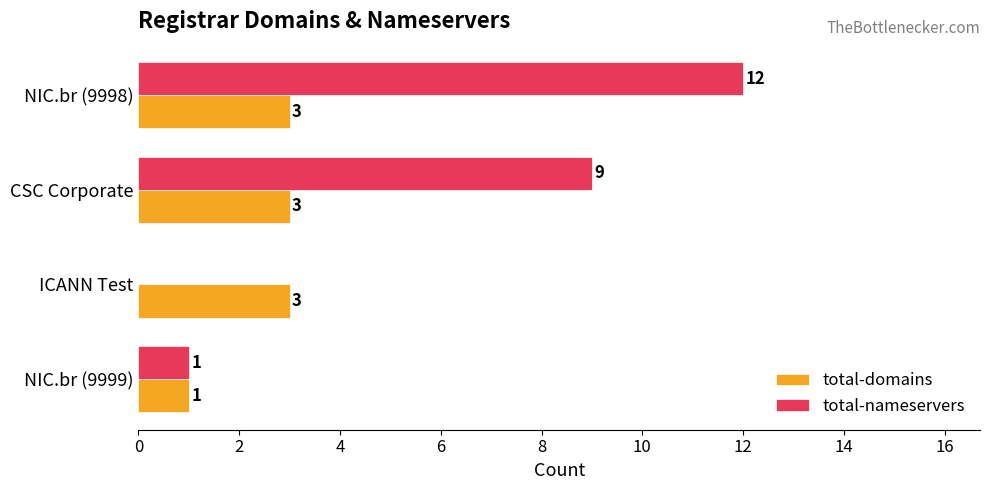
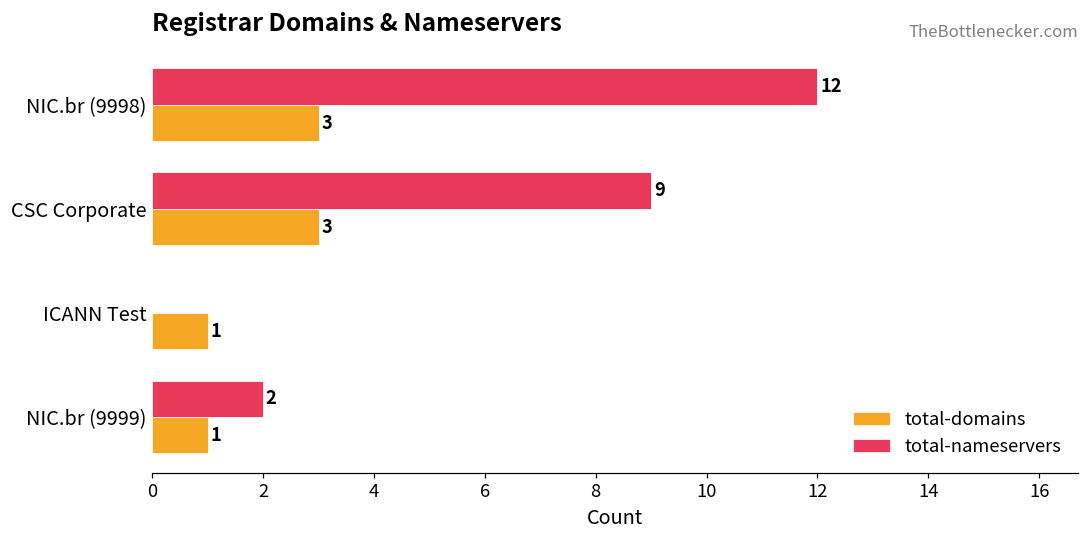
  {
    "total-domains": {
      "NIC.br (9998)": 3,
      "CSC Corporate": 3,
-     "ICANN Test": 3,
+     "ICANN Test": 1,
      "NIC.br (9999)": 1
    },
    "total-nameservers": {
      "NIC.br (9998)": 12,
      "CSC Corporate": 9,
-     "NIC.br (9999)": 1
+     "NIC.br (9999)": 2
    }
  }
